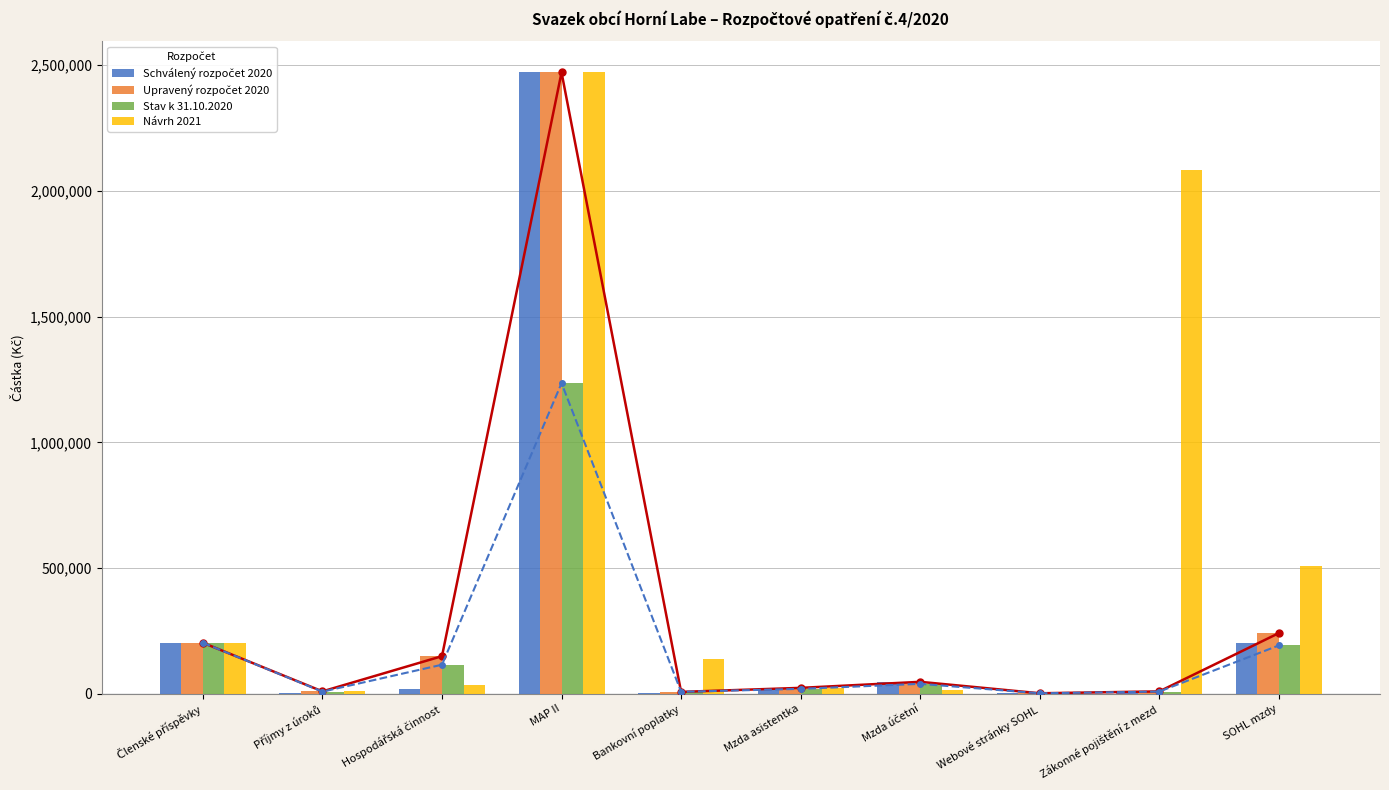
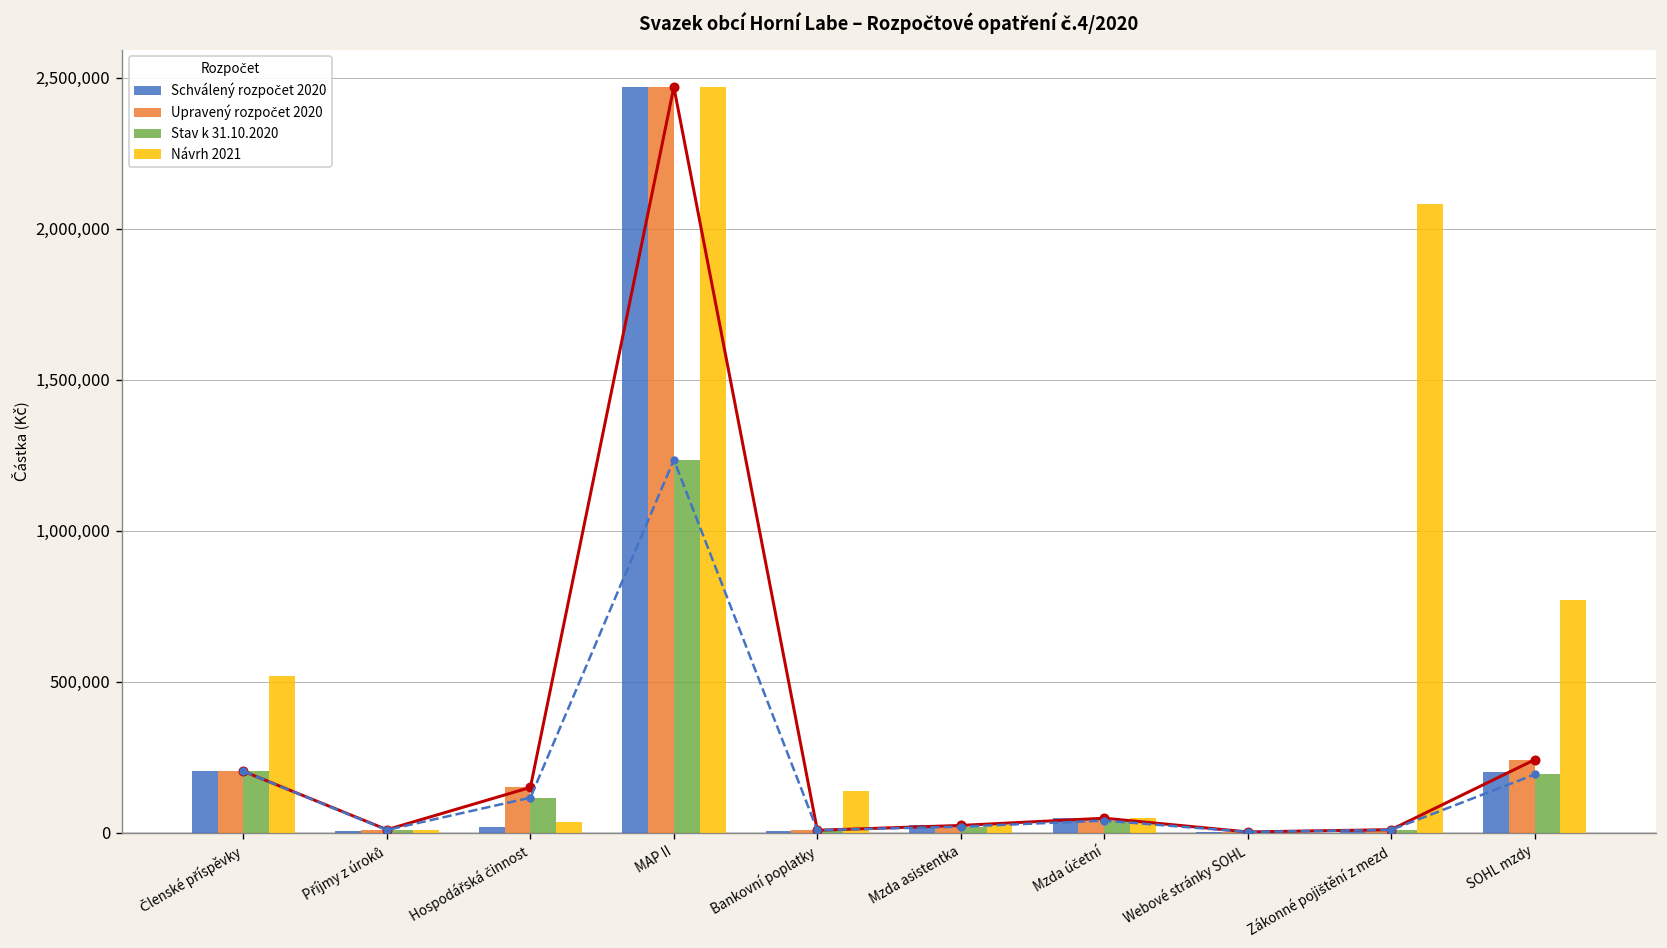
  {
    "Upravený rozpočet 2020": {
      "Členské příspěvky": "200,000",
      "Příjmy z úroků": "10,000",
      "Hospodářská činnost": "150,000",
      "MAP II": "2,470,000",
      "Mzda asistentka": "20,000",
      "Mzda účetní": "50,000",
      "Zákonné pojištění z mezd": "10,000",
      "SOHL mzdy": "240,000"
    },
    "Stav k 31.10.2020": {
      "Členské příspěvky": "200,000",
      "Hospodářská činnost": "120,000",
      "MAP II": "1,240,000",
      "Mzda asistentka": "20,000",
      "Mzda účetní": "40,000",
      "SOHL mzdy": "190,000"
    },
    "Návrh 2021": {
-     "Členské příspěvky": "200,000",
+     "Členské příspěvky": "520,000",
      "Příjmy z úroků": "10,000",
      "Hospodářská činnost": "40,000",
      "MAP II": "2,470,000",
      "Bankovní poplatky": "140,000",
      "Mzda asistentka": "20,000",
-     "Mzda účetní": "20,000",
+     "Mzda účetní": "50,000",
      "Zákonné pojištění z mezd": "2,080,000",
-     "SOHL mzdy": "510,000"
+     "SOHL mzdy": "770,000"
    }
  }
